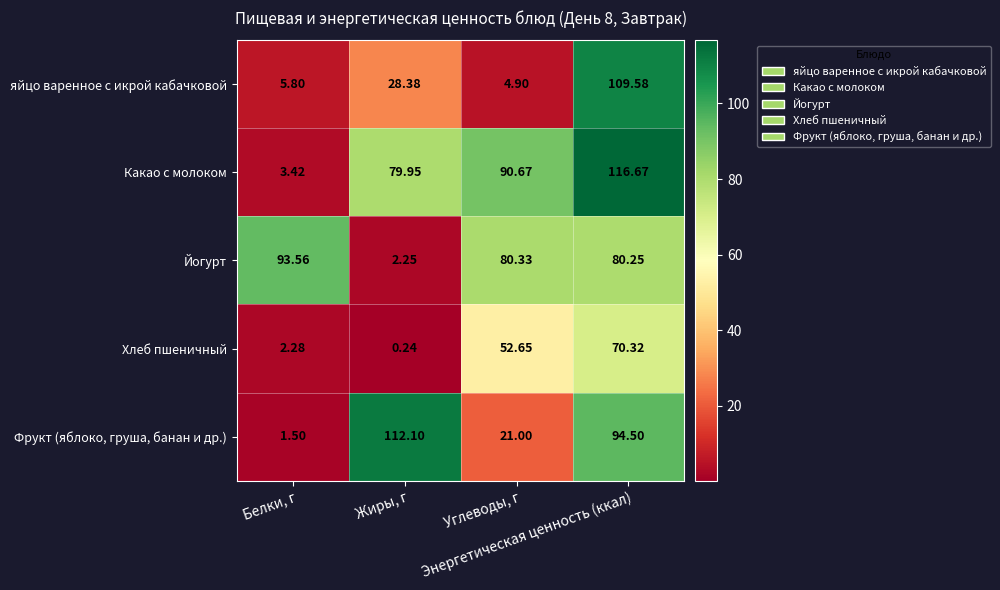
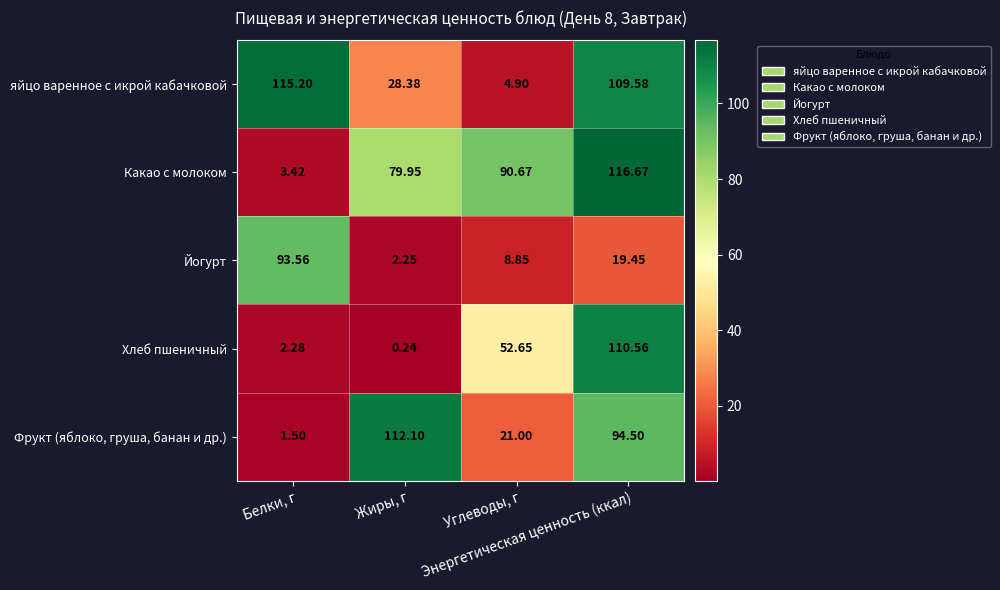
  {
    "яйцо варенное с икрой кабачковой": {
-     "Белки, г": 5.80,
+     "Белки, г": 115.20,
      "Жиры, г": 28.38,
      "Углеводы, г": 4.90,
      "Энергетическая ценность (ккал)": 109.58
    },
    "Какао с молоком": {
      "Белки, г": 3.42,
      "Жиры, г": 79.95,
      "Углеводы, г": 90.67,
      "Энергетическая ценность (ккал)": 116.67
    },
    "Йогурт": {
      "Белки, г": 93.56,
      "Жиры, г": 2.25,
-     "Углеводы, г": 80.33,
-     "Энергетическая ценность (ккал)": 80.25
+     "Углеводы, г": 8.85,
+     "Энергетическая ценность (ккал)": 19.45
    },
    "Хлеб пшеничный": {
      "Белки, г": 2.28,
      "Жиры, г": 0.24,
      "Углеводы, г": 52.65,
-     "Энергетическая ценность (ккал)": 70.32
+     "Энергетическая ценность (ккал)": 110.56
    },
    "Фрукт (яблоко, груша, банан и др.)": {
      "Белки, г": 1.50,
      "Жиры, г": 112.10,
      "Углеводы, г": 21.00,
      "Энергетическая ценность (ккал)": 94.50
    }
  }
